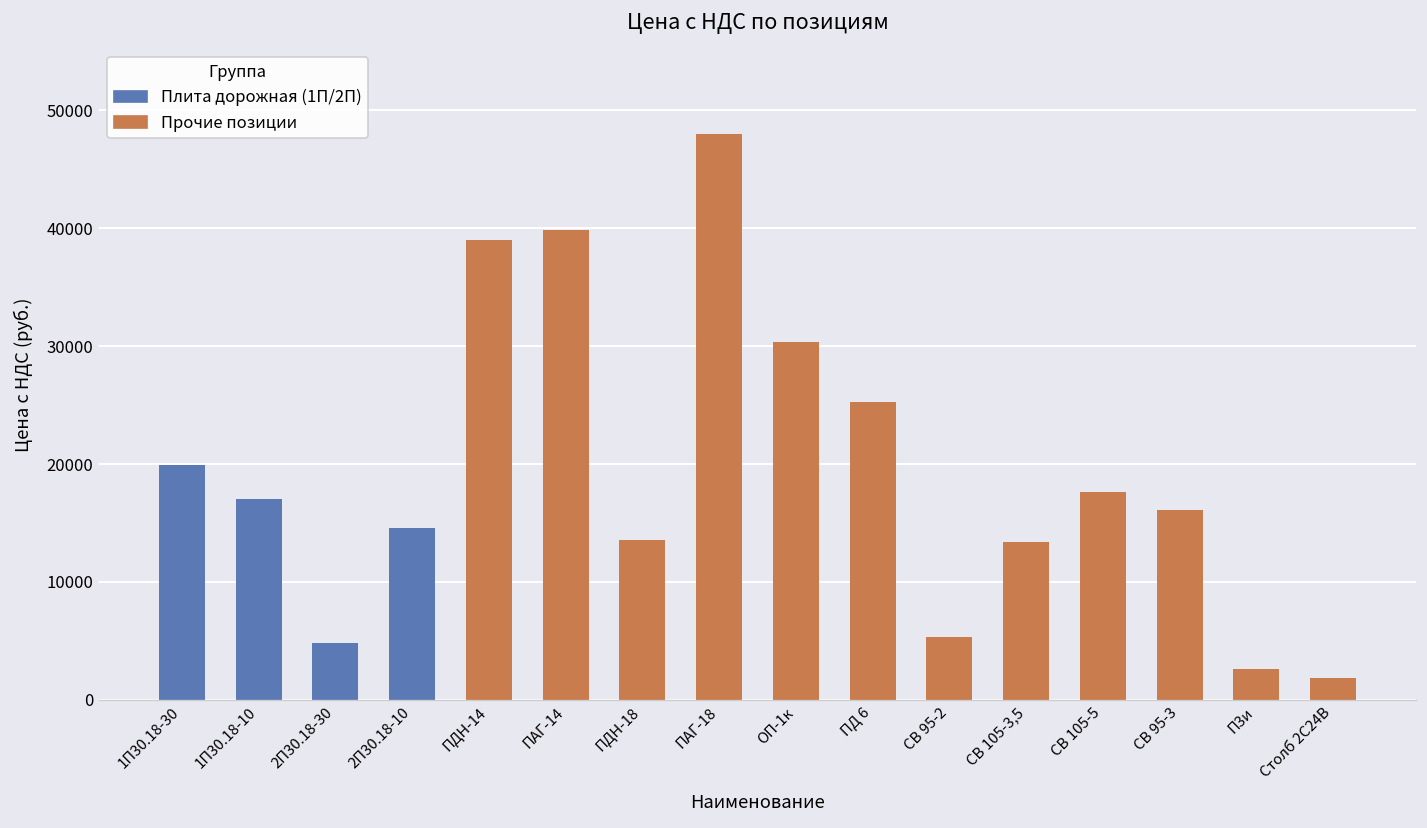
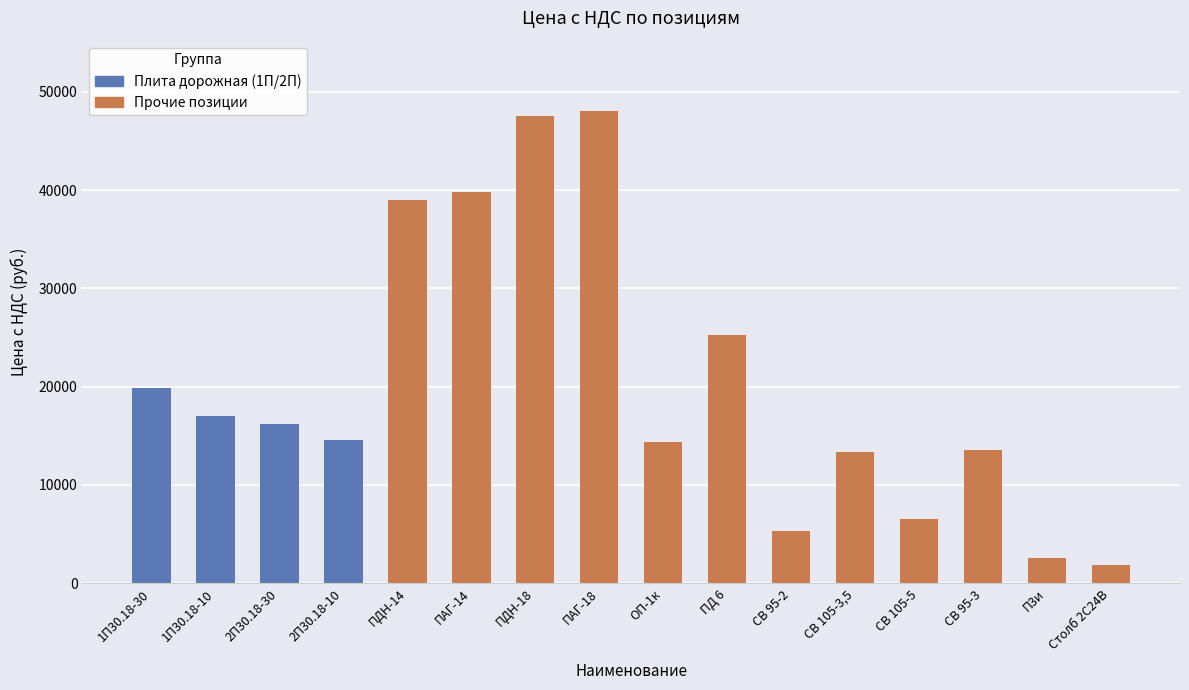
  {
    "1П30.18-30": 20000,
    "1П30.18-10": 17000,
-   "2П30.18-30": 5000,
+   "2П30.18-30": 16000,
    "2П30.18-10": 15000,
    "ПДН-14": 39000,
    "ПАГ-14": 40000,
-   "ПДН-18": 14000,
+   "ПДН-18": 48000,
    "ПАГ-18": 48000,
-   "ОП-1к": 30000,
+   "ОП-1к": 14000,
    "ПД 6": 25000,
    "СВ 95-2": 5000,
    "СВ 105-3,5": 13000,
-   "СВ 105-5": 18000,
-   "СВ 95-3": 16000,
+   "СВ 105-5": 7000,
+   "СВ 95-3": 14000,
    "П3и": 3000,
    "Столб 2С24В": 2000
  }
